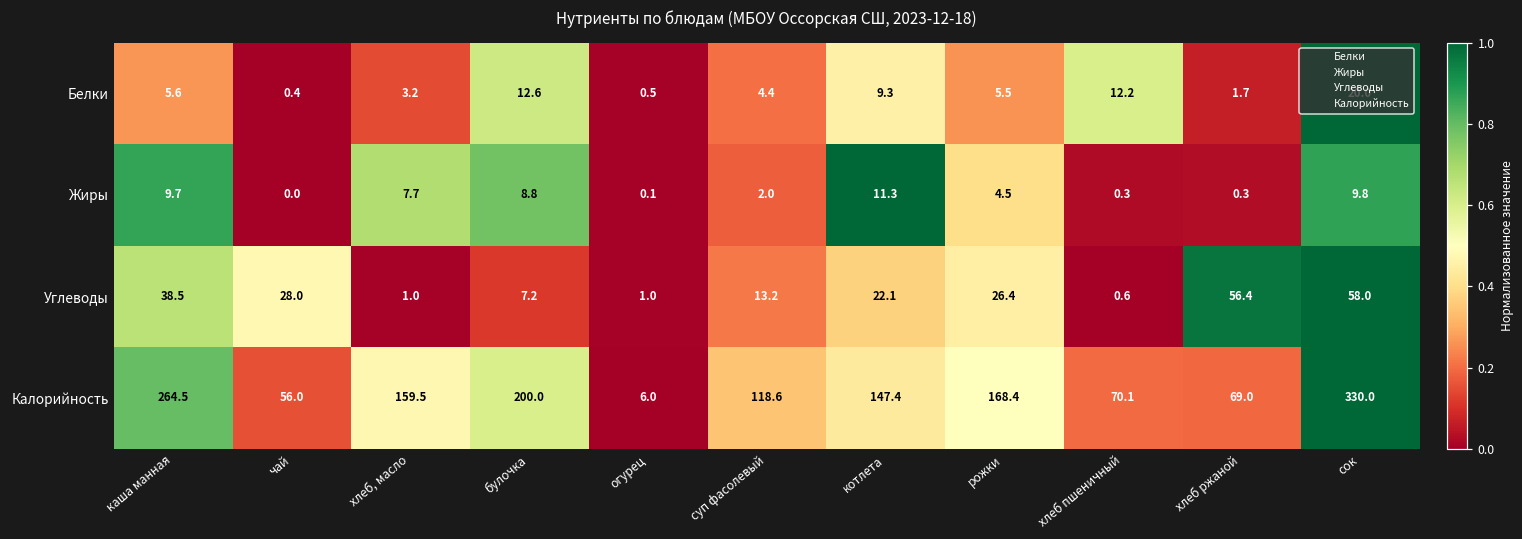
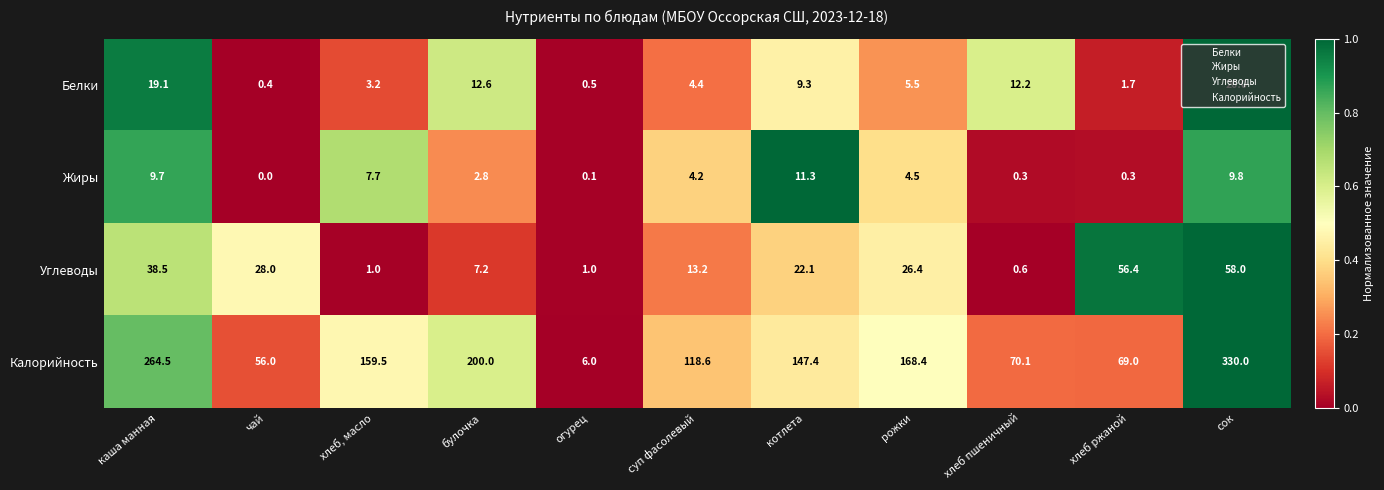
  {
    "Белки": {
-     "каша манная": 5.6,
+     "каша манная": 19.1,
      "чай": 0.4,
      "хлеб, масло": 3.2,
      "булочка": 12.6,
      "огурец": 0.5,
      "суп фасолевый": 4.4,
      "котлета": 9.3,
      "рожки": 5.5,
      "хлеб пшеничный": 12.2,
      "хлеб ржаной": 1.7
    },
    "Жиры": {
      "каша манная": 9.7,
      "чай": 0.0,
      "хлеб, масло": 7.7,
-     "булочка": 8.8,
+     "булочка": 2.8,
      "огурец": 0.1,
-     "суп фасолевый": 2.0,
+     "суп фасолевый": 4.2,
      "котлета": 11.3,
      "рожки": 4.5,
      "хлеб пшеничный": 0.3,
      "хлеб ржаной": 0.3,
      "сок": 9.8
    },
    "Углеводы": {
      "каша манная": 38.5,
      "чай": 28.0,
      "хлеб, масло": 1.0,
      "булочка": 7.2,
      "огурец": 1.0,
      "суп фасолевый": 13.2,
      "котлета": 22.1,
      "рожки": 26.4,
      "хлеб пшеничный": 0.6,
      "хлеб ржаной": 56.4,
      "сок": 58.0
    },
    "Калорийность": {
      "каша манная": 264.5,
      "чай": 56.0,
      "хлеб, масло": 159.5,
      "булочка": 200.0,
      "огурец": 6.0,
      "суп фасолевый": 118.6,
      "котлета": 147.4,
      "рожки": 168.4,
      "хлеб пшеничный": 70.1,
      "хлеб ржаной": 69.0,
      "сок": 330.0
    }
  }
